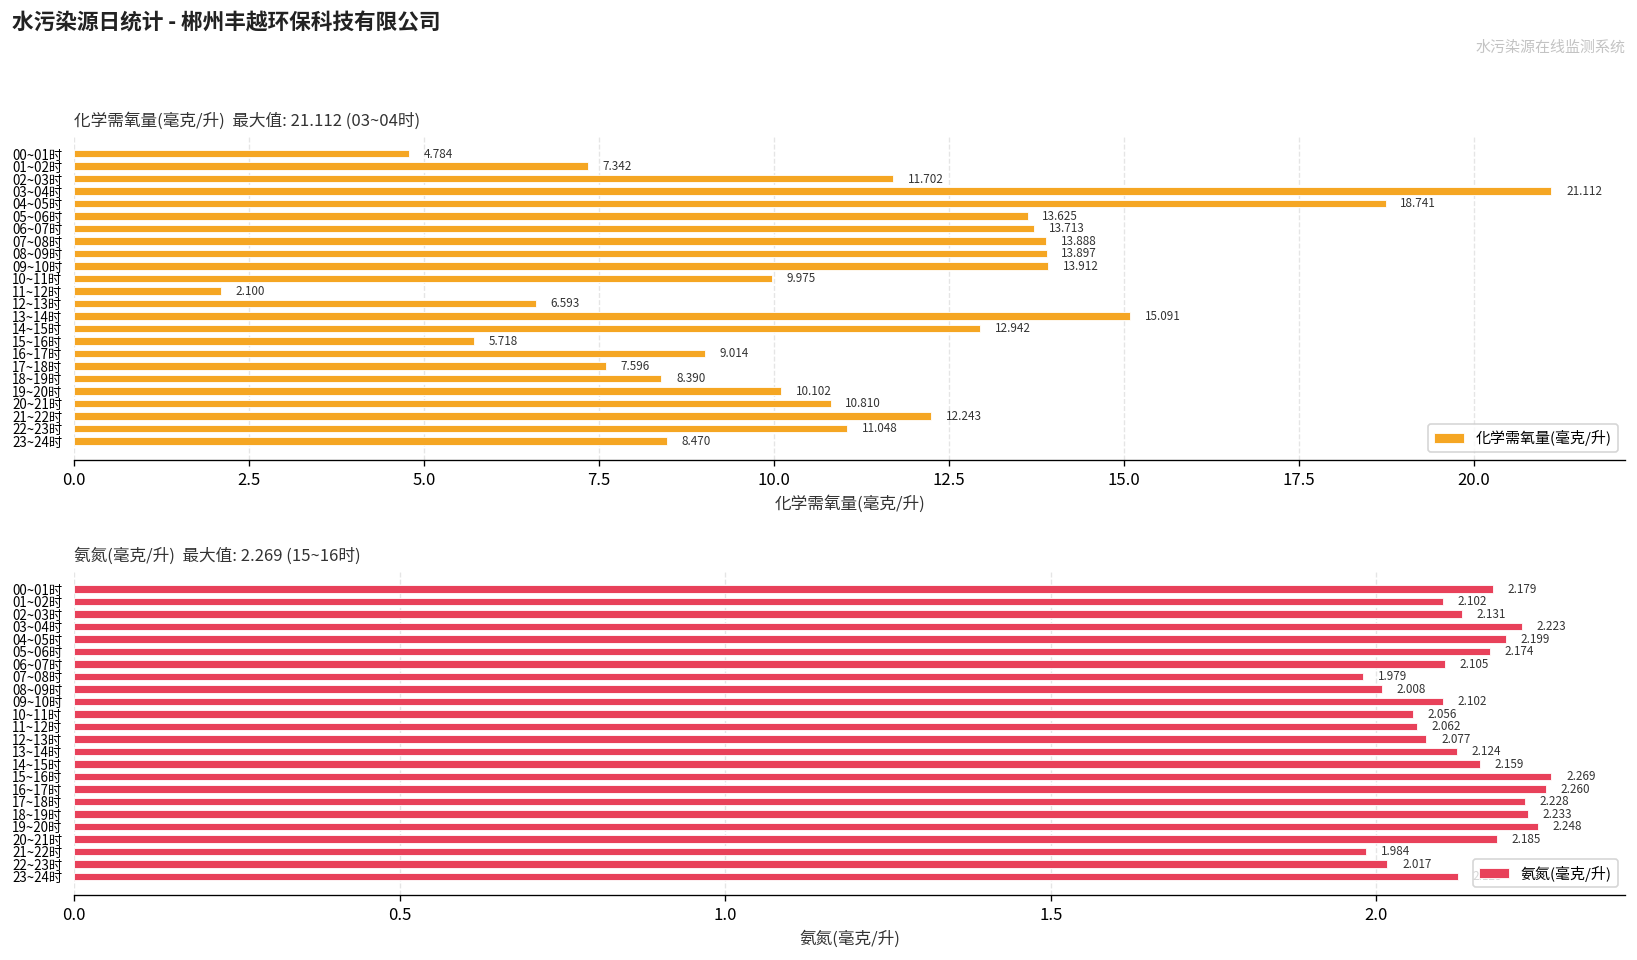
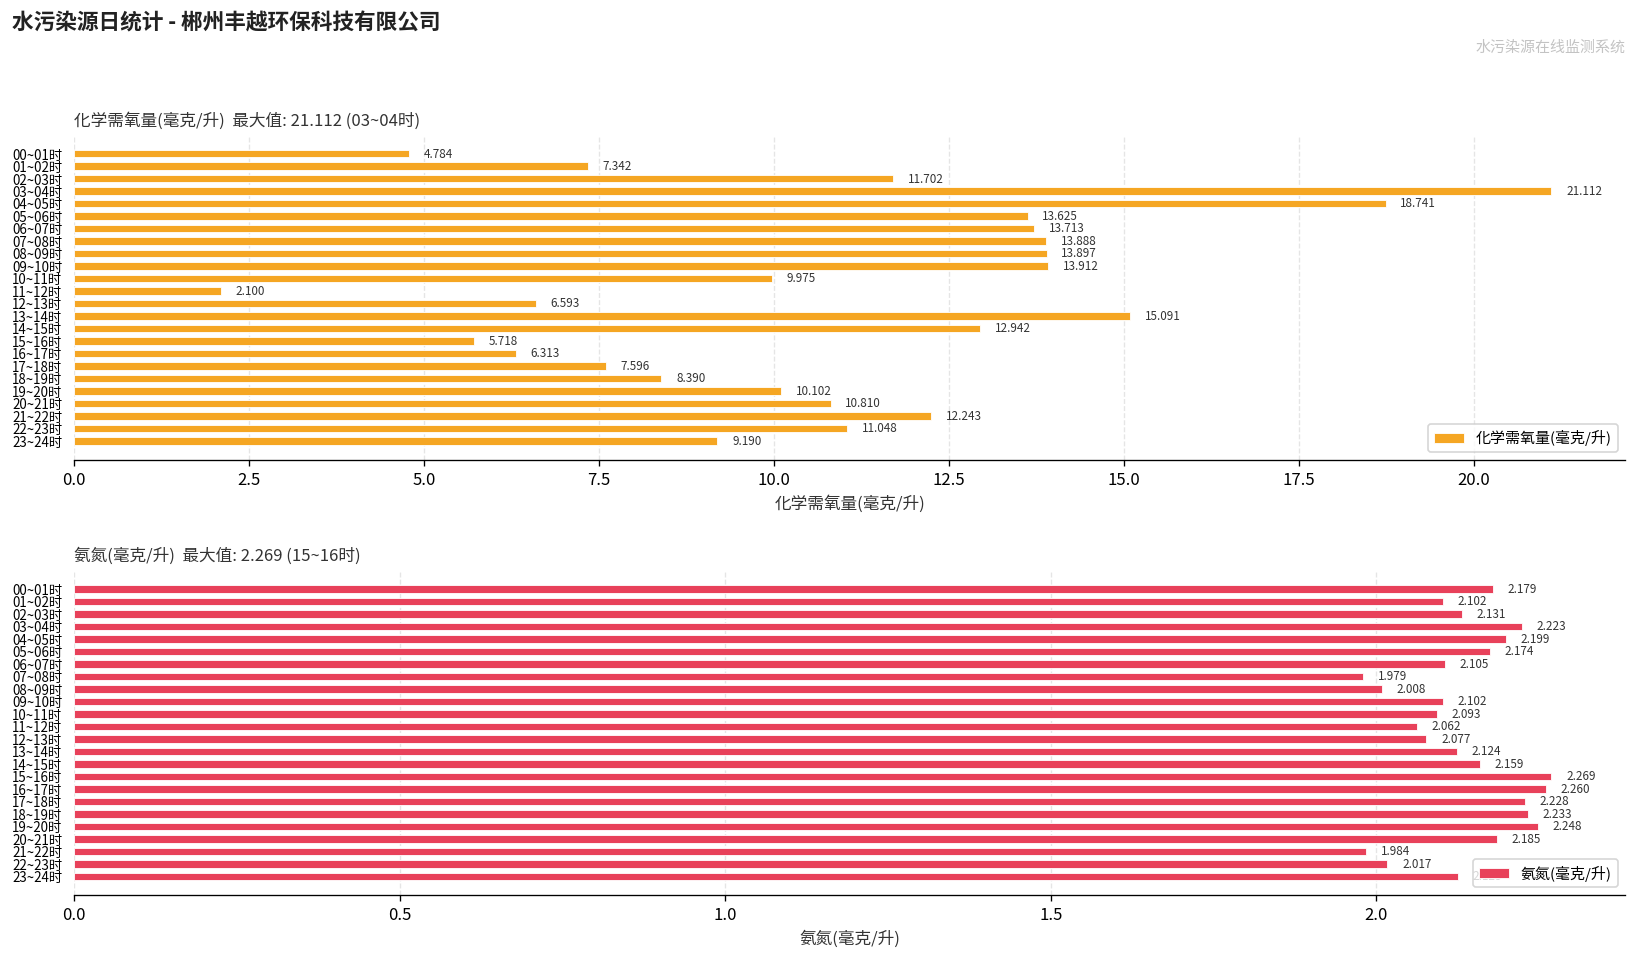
  {
    "化学需氧量(毫克/升) 最大值: 21.112 (03~04时)": {
      "00~01时": 4.784,
      "01~02时": 7.342,
      "02~03时": 11.702,
      "03~04时": 21.112,
      "04~05时": 18.741,
      "05~06时": 13.625,
      "06~07时": 13.713,
      "07~08时": 13.888,
      "08~09时": 13.897,
      "09~10时": 13.912,
      "10~11时": 9.975,
      "11~12时": 2.100,
      "12~13时": 6.593,
      "13~14时": 15.091,
      "14~15时": 12.942,
      "15~16时": 5.718,
-     "16~17时": 9.014,
+     "16~17时": 6.313,
      "17~18时": 7.596,
      "18~19时": 8.390,
      "19~20时": 10.102,
      "20~21时": 10.810,
      "21~22时": 12.243,
      "22~23时": 11.048,
-     "23~24时": 8.470
+     "23~24时": 9.190
    },
    "氨氮(毫克/升) 最大值: 2.269 (15~16时)": {
      "00~01时": 2.179,
      "01~02时": 2.102,
      "02~03时": 2.131,
      "03~04时": 2.223,
      "04~05时": 2.199,
      "05~06时": 2.174,
      "06~07时": 2.105,
      "07~08时": 1.979,
      "08~09时": 2.008,
      "09~10时": 2.102,
-     "10~11时": 2.056,
+     "10~11时": 2.093,
      "11~12时": 2.062,
      "12~13时": 2.077,
      "13~14时": 2.124,
      "14~15时": 2.159,
      "15~16时": 2.269,
      "16~17时": 2.260,
      "17~18时": 2.228,
      "18~19时": 2.233,
      "19~20时": 2.248,
      "20~21时": 2.185,
      "21~22时": 1.984,
      "22~23时": 2.017
    }
  }
